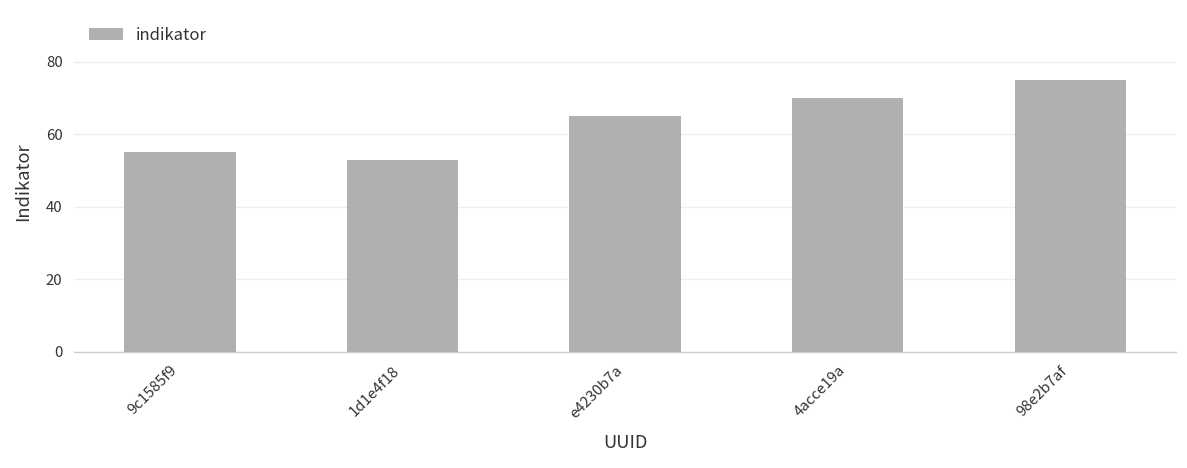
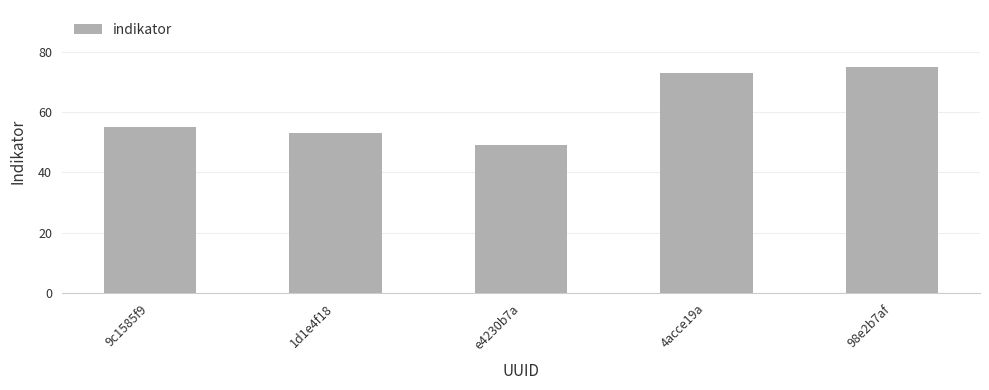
  {
    "9c1585f9": 55,
    "1d1e4f18": 53,
-   "e4230b7a": 65,
-   "4acce19a": 70,
+   "e4230b7a": 49,
+   "4acce19a": 73,
    "98e2b7af": 75
  }
